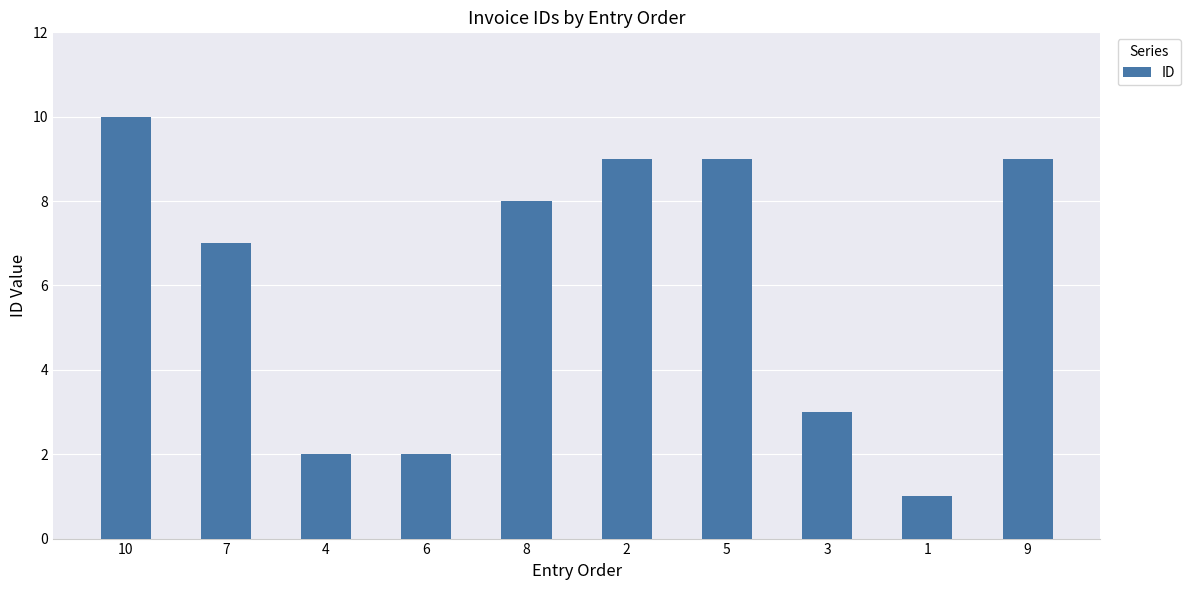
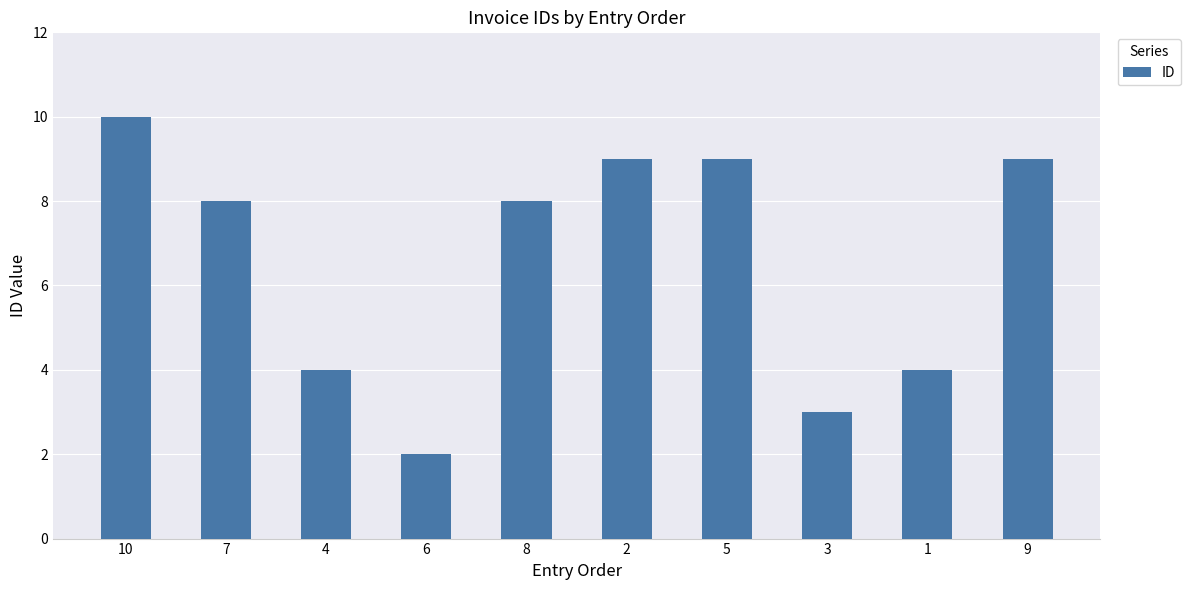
  {
    "10": 10,
-   "7": 7,
-   "4": 2,
+   "7": 8,
+   "4": 4,
    "6": 2,
    "8": 8,
    "2": 9,
    "5": 9,
    "3": 3,
-   "1": 1,
+   "1": 4,
    "9": 9
  }
